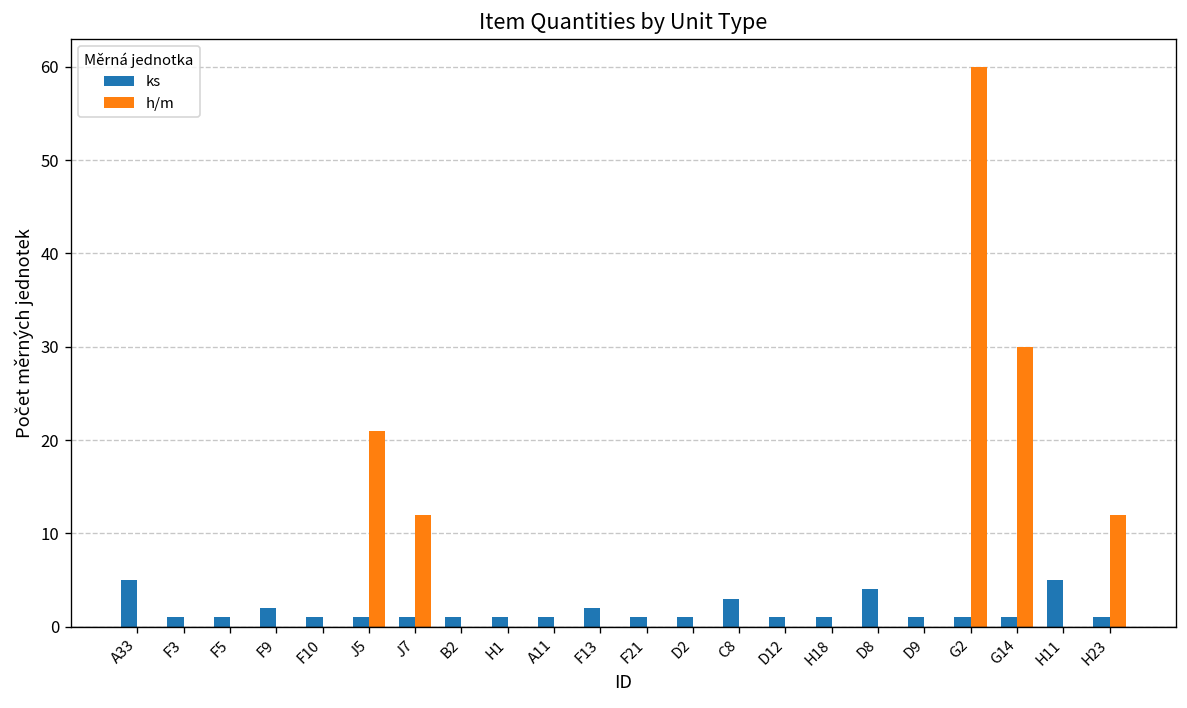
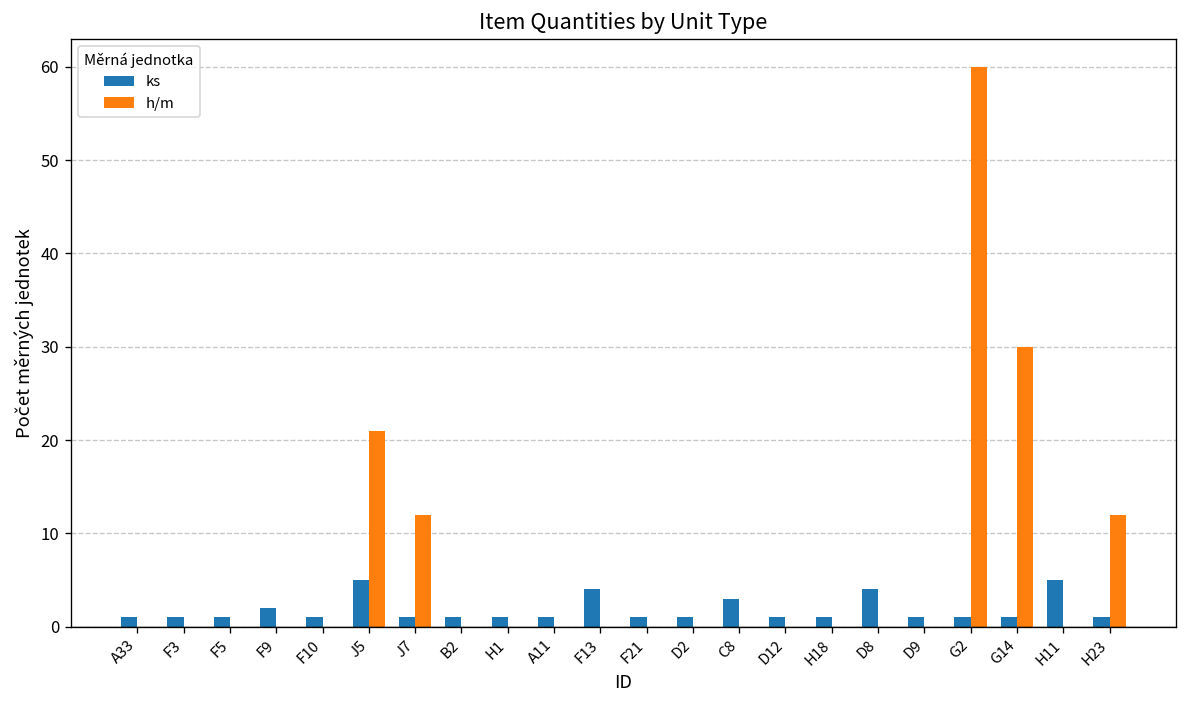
  {
    "ks": {
-     "A33": 5,
+     "A33": 1,
      "F3": 1,
      "F5": 1,
      "F9": 2,
      "F10": 1,
-     "J5": 1,
+     "J5": 5,
      "J7": 1,
      "B2": 1,
      "H1": 1,
      "A11": 1,
-     "F13": 2,
+     "F13": 4,
      "F21": 1,
      "D2": 1,
      "C8": 3,
      "D12": 1,
      "H18": 1,
      "D8": 4,
      "D9": 1,
      "G2": 1,
      "G14": 1,
      "H11": 5,
      "H23": 1
    },
    "h/m": {
      "A33": 0,
      "F3": 0,
      "F5": 0,
      "F9": 0,
      "F10": 0,
      "J5": 21,
      "J7": 12,
      "B2": 0,
      "H1": 0,
      "A11": 0,
      "F13": 0,
      "F21": 0,
      "D2": 0,
      "C8": 0,
      "D12": 0,
      "H18": 0,
      "D8": 0,
      "D9": 0,
      "G2": 60,
      "G14": 30,
      "H11": 0,
      "H23": 12
    }
  }
